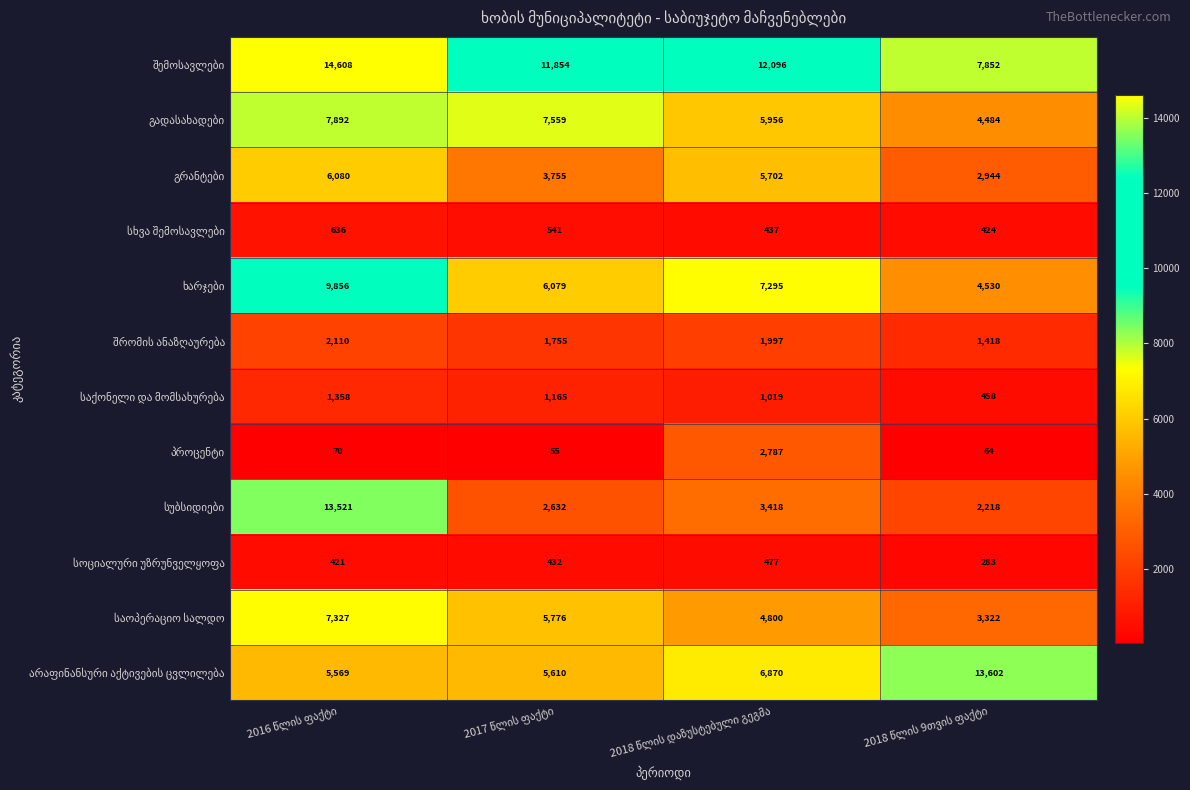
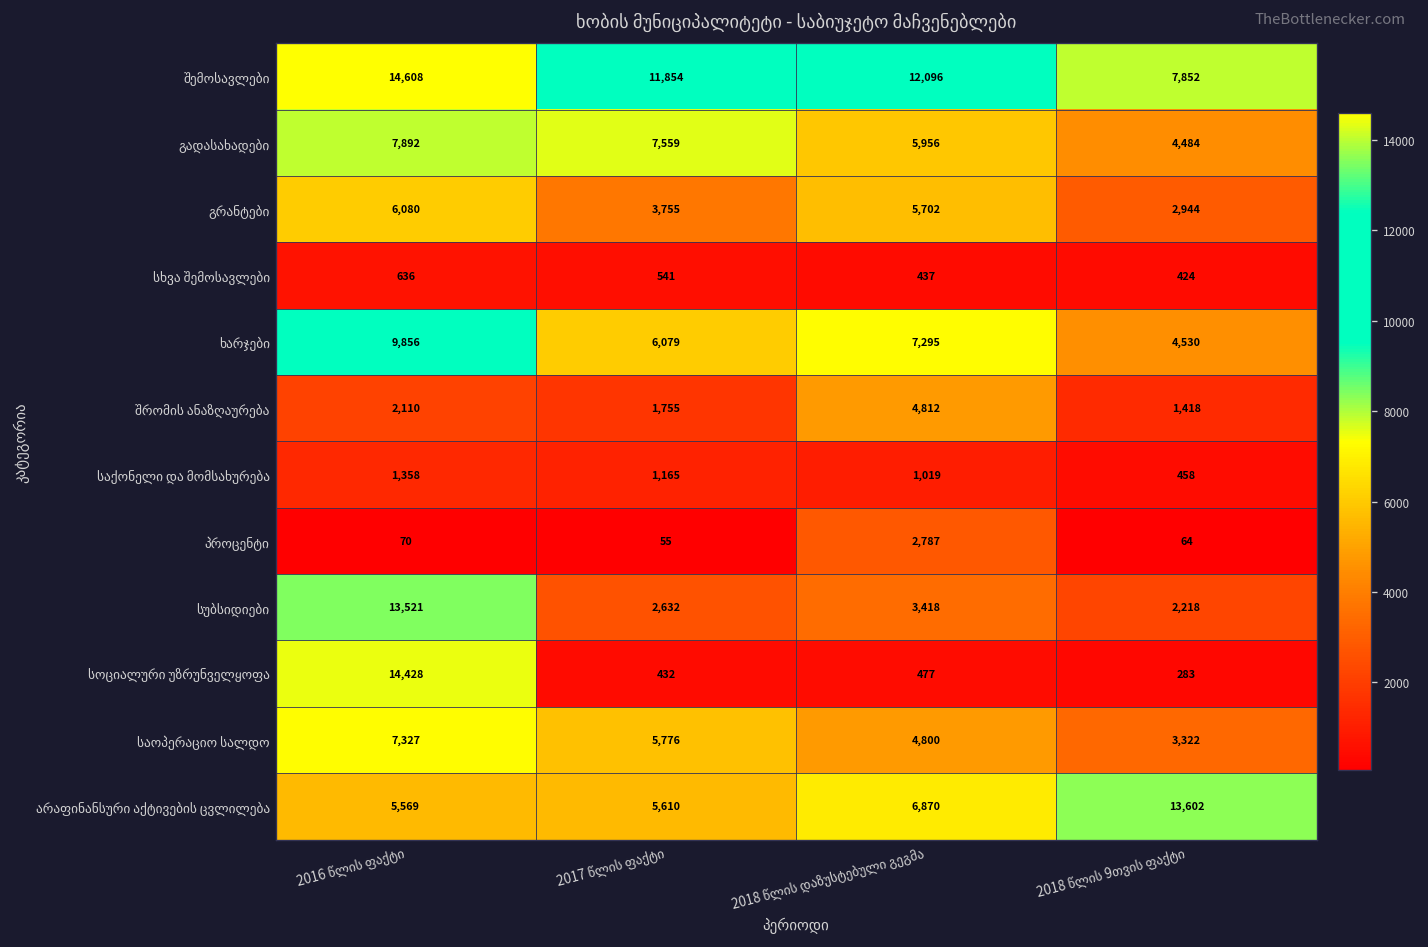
  {
    "შემოსავლები": {
      "2016 წლის ფაქტი": "14,608",
      "2017 წლის ფაქტი": "11,854",
      "2018 წლის დაზუსტებული გეგმა": "12,096",
      "2018 წლის 9თვის ფაქტი": "7,852"
    },
    "გადასახადები": {
      "2016 წლის ფაქტი": "7,892",
      "2017 წლის ფაქტი": "7,559",
      "2018 წლის დაზუსტებული გეგმა": "5,956",
      "2018 წლის 9თვის ფაქტი": "4,484"
    },
    "გრანტები": {
      "2016 წლის ფაქტი": "6,080",
      "2017 წლის ფაქტი": "3,755",
      "2018 წლის დაზუსტებული გეგმა": "5,702",
      "2018 წლის 9თვის ფაქტი": "2,944"
    },
    "სხვა შემოსავლები": {
      "2016 წლის ფაქტი": "636",
      "2017 წლის ფაქტი": "541",
      "2018 წლის დაზუსტებული გეგმა": "437",
      "2018 წლის 9თვის ფაქტი": "424"
    },
    "ხარჯები": {
      "2016 წლის ფაქტი": "9,856",
      "2017 წლის ფაქტი": "6,079",
      "2018 წლის დაზუსტებული გეგმა": "7,295",
      "2018 წლის 9თვის ფაქტი": "4,530"
    },
    "შრომის ანაზღაურება": {
      "2016 წლის ფაქტი": "2,110",
      "2017 წლის ფაქტი": "1,755",
-     "2018 წლის დაზუსტებული გეგმა": "1,997",
+     "2018 წლის დაზუსტებული გეგმა": "4,812",
      "2018 წლის 9თვის ფაქტი": "1,418"
    },
    "საქონელი და მომსახურება": {
      "2016 წლის ფაქტი": "1,358",
      "2017 წლის ფაქტი": "1,165",
      "2018 წლის დაზუსტებული გეგმა": "1,019",
      "2018 წლის 9თვის ფაქტი": "458"
    },
    "პროცენტი": {
      "2016 წლის ფაქტი": "70",
      "2017 წლის ფაქტი": "55",
      "2018 წლის დაზუსტებული გეგმა": "2,787",
      "2018 წლის 9თვის ფაქტი": "64"
    },
    "სუბსიდიები": {
      "2016 წლის ფაქტი": "13,521",
      "2017 წლის ფაქტი": "2,632",
      "2018 წლის დაზუსტებული გეგმა": "3,418",
      "2018 წლის 9თვის ფაქტი": "2,218"
    },
    "სოციალური უზრუნველყოფა": {
-     "2016 წლის ფაქტი": "421",
+     "2016 წლის ფაქტი": "14,428",
      "2017 წლის ფაქტი": "432",
      "2018 წლის დაზუსტებული გეგმა": "477",
      "2018 წლის 9თვის ფაქტი": "283"
    },
    "საოპერაციო სალდო": {
      "2016 წლის ფაქტი": "7,327",
      "2017 წლის ფაქტი": "5,776",
      "2018 წლის დაზუსტებული გეგმა": "4,800",
      "2018 წლის 9თვის ფაქტი": "3,322"
    },
    "არაფინანსური აქტივების ცვლილება": {
      "2016 წლის ფაქტი": "5,569",
      "2017 წლის ფაქტი": "5,610",
      "2018 წლის დაზუსტებული გეგმა": "6,870",
      "2018 წლის 9თვის ფაქტი": "13,602"
    }
  }
